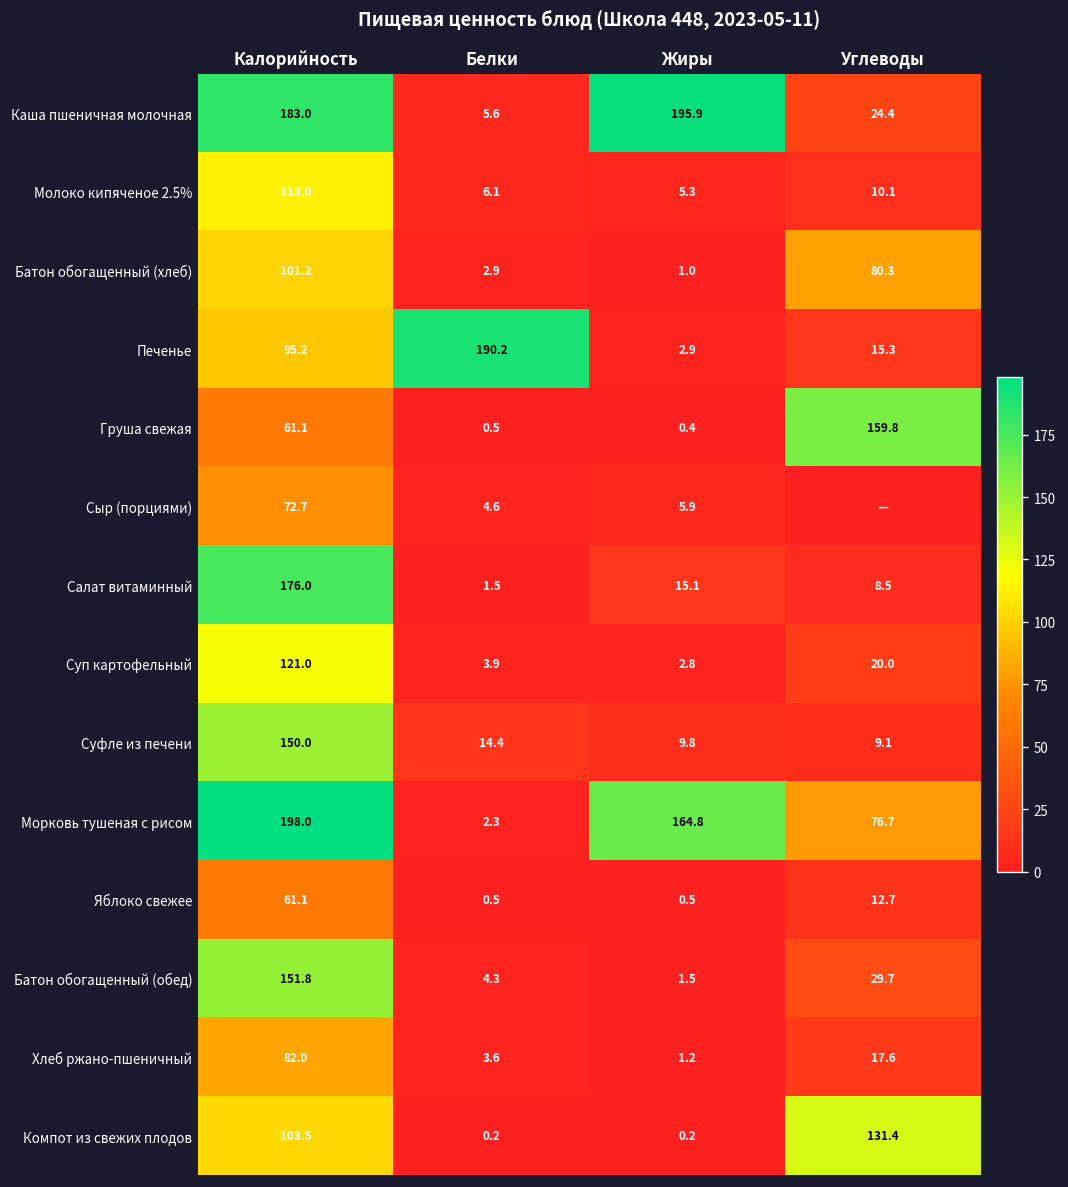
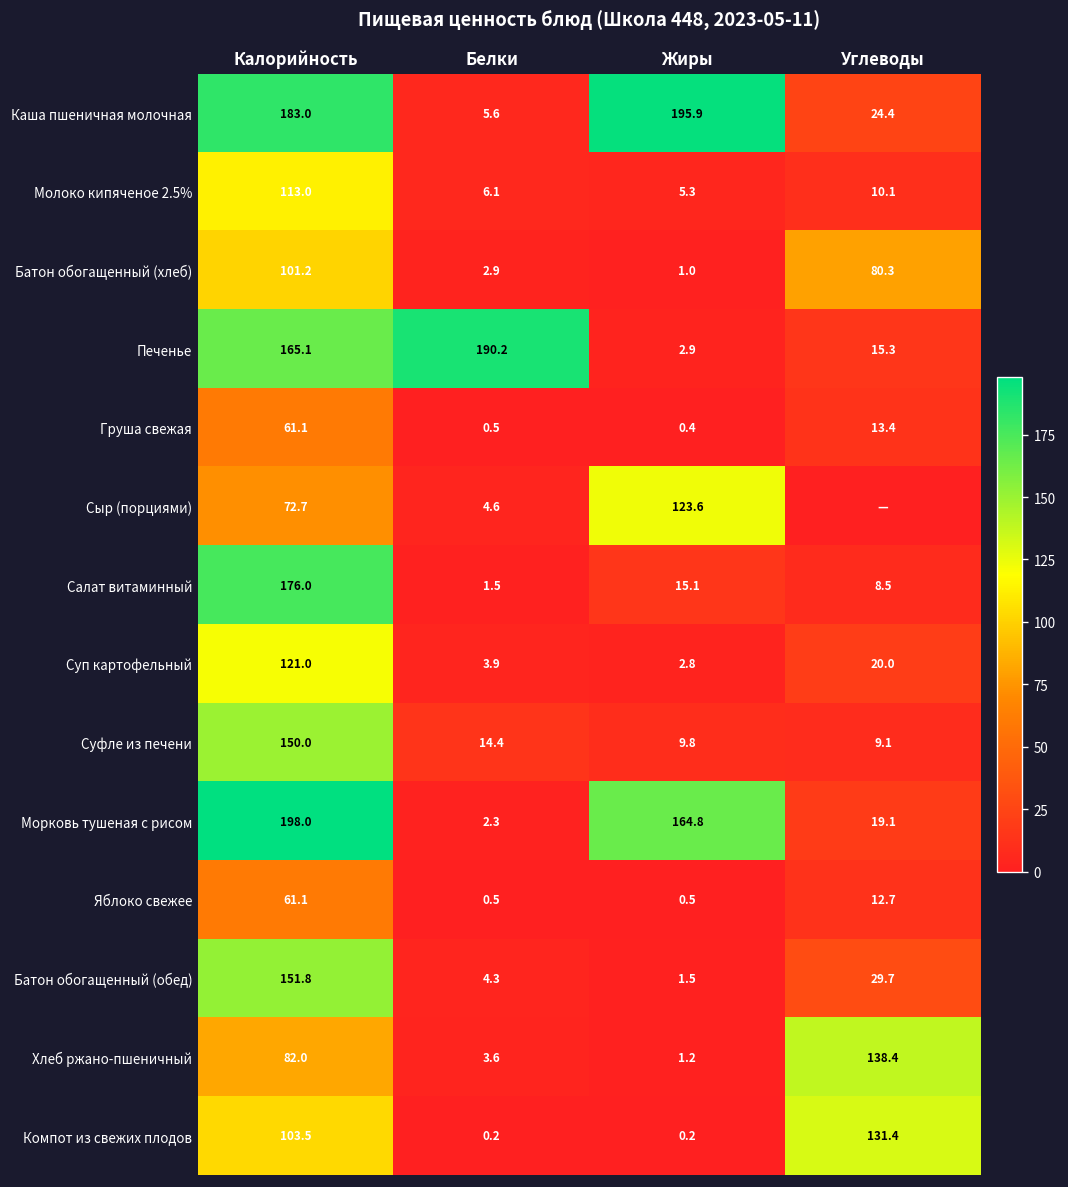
  {
    "Каша пшеничная молочная": {
      "Калорийность": 183.0,
      "Белки": 5.6,
      "Жиры": 195.9,
      "Углеводы": 24.4
    },
    "Молоко кипяченое 2.5%": {
      "Калорийность": 113.0,
      "Белки": 6.1,
      "Жиры": 5.3,
      "Углеводы": 10.1
    },
    "Батон обогащенный (хлеб)": {
      "Калорийность": 101.2,
      "Белки": 2.9,
      "Жиры": 1.0,
      "Углеводы": 80.3
    },
    "Печенье": {
-     "Калорийность": 95.2,
+     "Калорийность": 165.1,
      "Белки": 190.2,
      "Жиры": 2.9,
      "Углеводы": 15.3
    },
    "Груша свежая": {
      "Калорийность": 61.1,
      "Белки": 0.5,
      "Жиры": 0.4,
-     "Углеводы": 159.8
+     "Углеводы": 13.4
    },
    "Сыр (порциями)": {
      "Калорийность": 72.7,
      "Белки": 4.6,
-     "Жиры": 5.9
+     "Жиры": 123.6
    },
    "Салат витаминный": {
      "Калорийность": 176.0,
      "Белки": 1.5,
      "Жиры": 15.1,
      "Углеводы": 8.5
    },
    "Суп картофельный": {
      "Калорийность": 121.0,
      "Белки": 3.9,
      "Жиры": 2.8,
      "Углеводы": 20.0
    },
    "Суфле из печени": {
      "Калорийность": 150.0,
      "Белки": 14.4,
      "Жиры": 9.8,
      "Углеводы": 9.1
    },
    "Морковь тушеная с рисом": {
      "Калорийность": 198.0,
      "Белки": 2.3,
      "Жиры": 164.8,
-     "Углеводы": 76.7
+     "Углеводы": 19.1
    },
    "Яблоко свежее": {
      "Калорийность": 61.1,
      "Белки": 0.5,
      "Жиры": 0.5,
      "Углеводы": 12.7
    },
    "Батон обогащенный (обед)": {
      "Калорийность": 151.8,
      "Белки": 4.3,
      "Жиры": 1.5,
      "Углеводы": 29.7
    },
    "Хлеб ржано-пшеничный": {
      "Калорийность": 82.0,
      "Белки": 3.6,
      "Жиры": 1.2,
-     "Углеводы": 17.6
+     "Углеводы": 138.4
    },
    "Компот из свежих плодов": {
      "Калорийность": 103.5,
      "Белки": 0.2,
      "Жиры": 0.2,
      "Углеводы": 131.4
    }
  }
